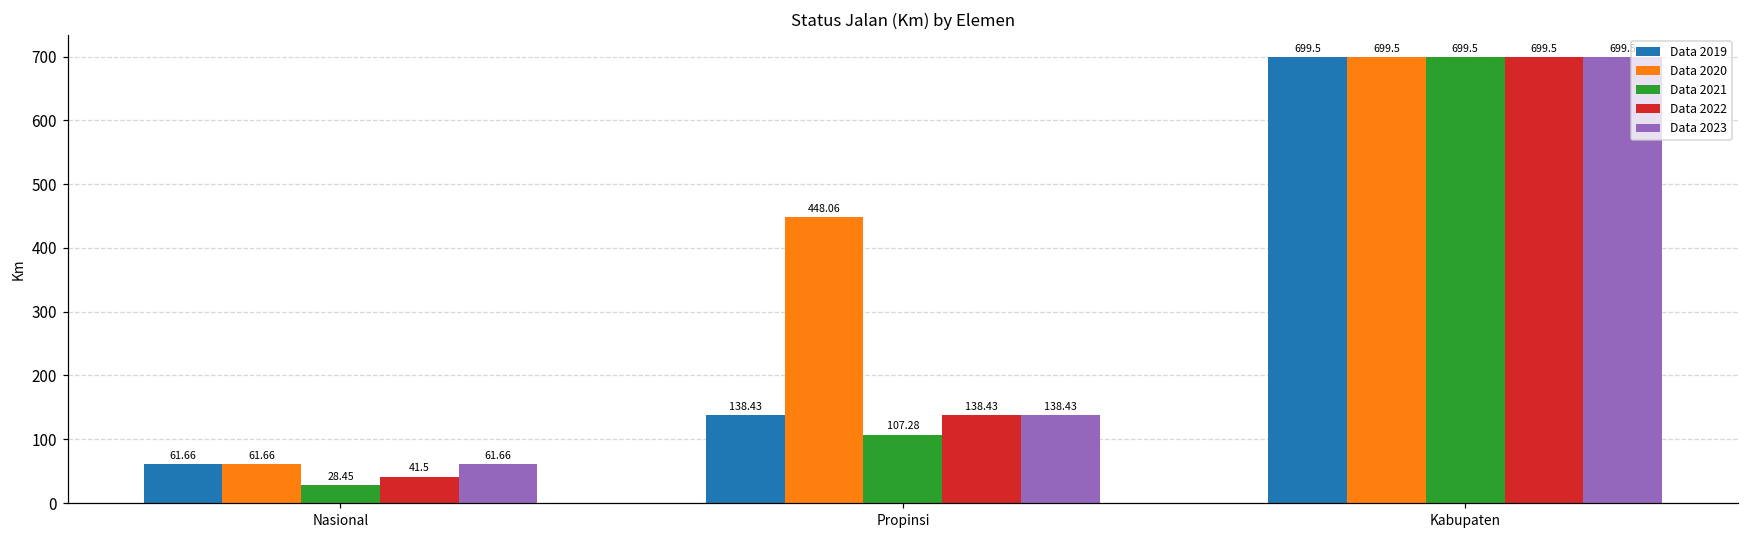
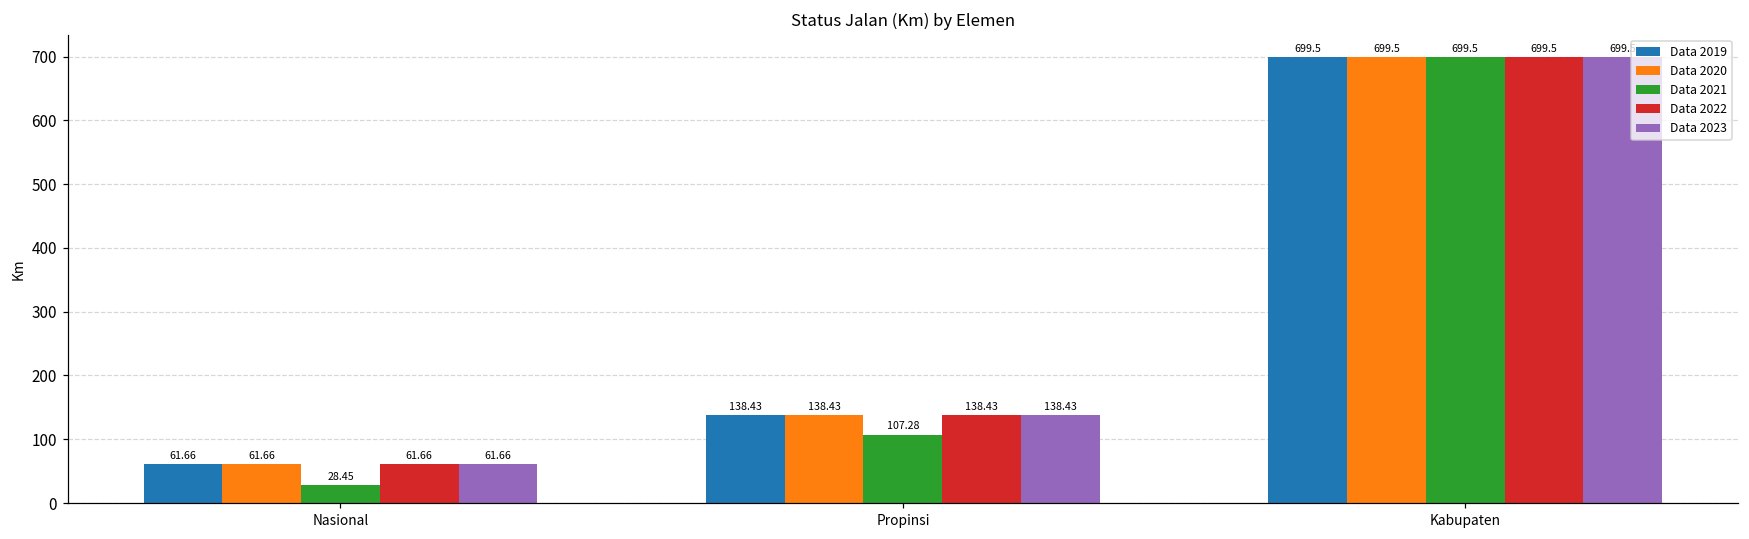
  {
    "Data 2019": {
      "Nasional": 61.66,
      "Propinsi": 138.43,
      "Kabupaten": 699.5
    },
    "Data 2020": {
      "Nasional": 61.66,
-     "Propinsi": 448.06,
+     "Propinsi": 138.43,
      "Kabupaten": 699.5
    },
    "Data 2021": {
      "Nasional": 28.45,
      "Propinsi": 107.28,
      "Kabupaten": 699.5
    },
    "Data 2022": {
-     "Nasional": 41.5,
+     "Nasional": 61.66,
      "Propinsi": 138.43,
      "Kabupaten": 699.5
    },
    "Data 2023": {
      "Nasional": 61.66,
      "Propinsi": 138.43
    }
  }
